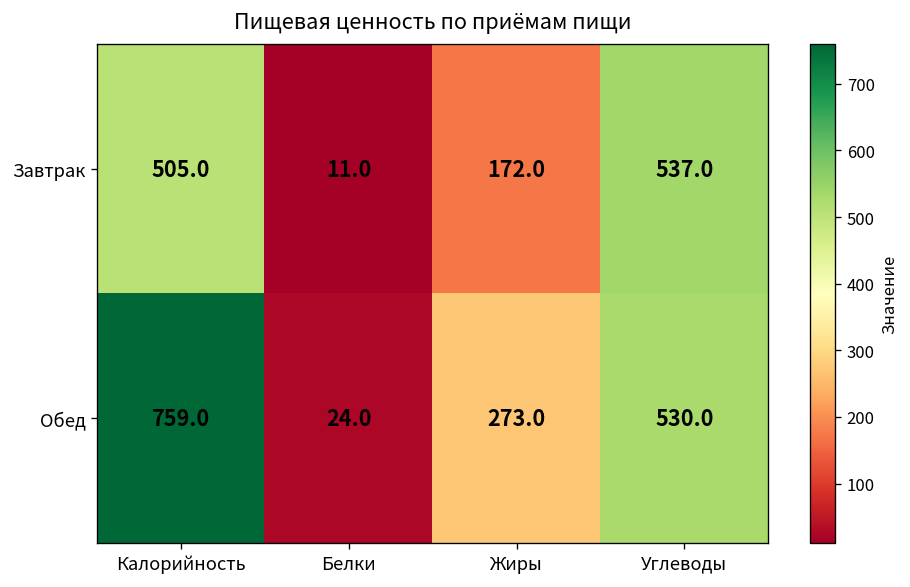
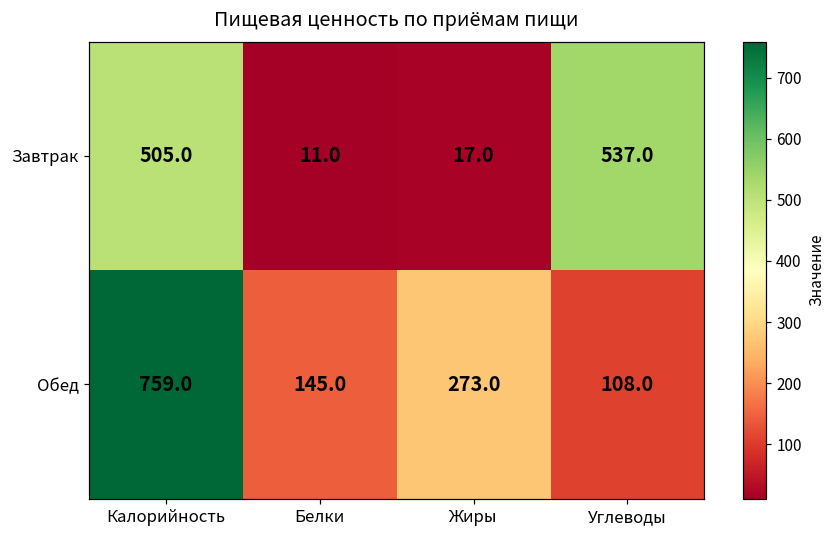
  {
    "Завтрак": {
      "Калорийность": 505.0,
      "Белки": 11.0,
-     "Жиры": 172.0,
+     "Жиры": 17.0,
      "Углеводы": 537.0
    },
    "Обед": {
      "Калорийность": 759.0,
-     "Белки": 24.0,
+     "Белки": 145.0,
      "Жиры": 273.0,
-     "Углеводы": 530.0
+     "Углеводы": 108.0
    }
  }
